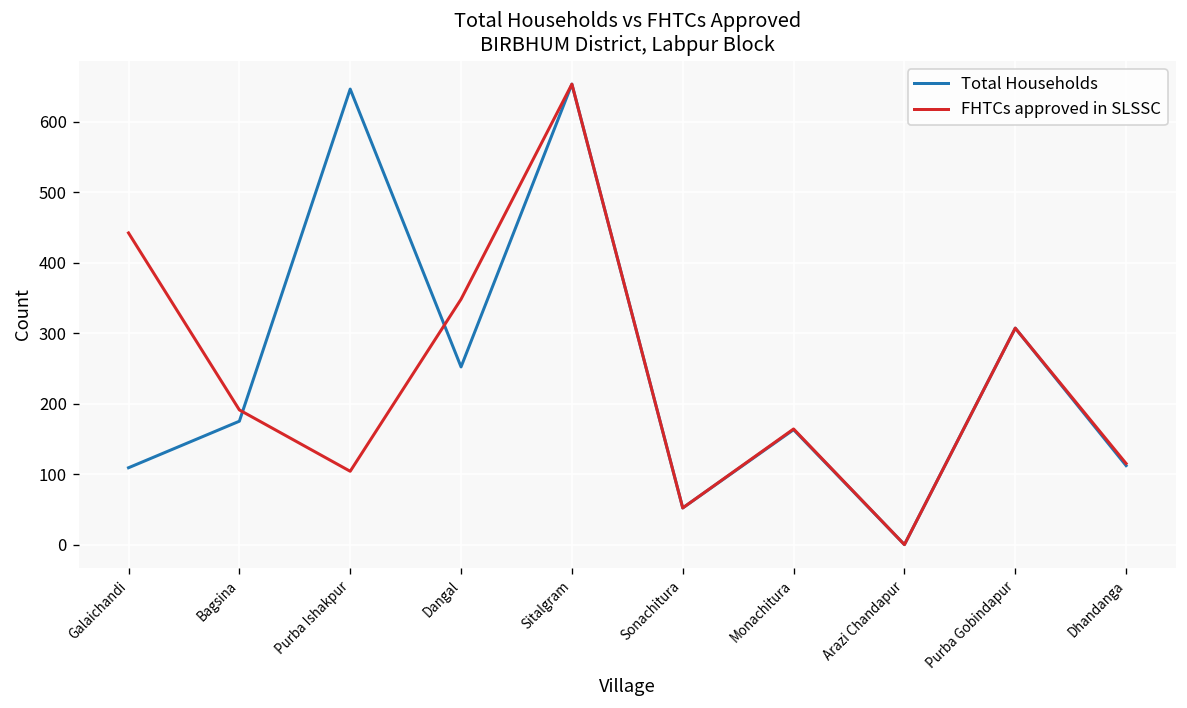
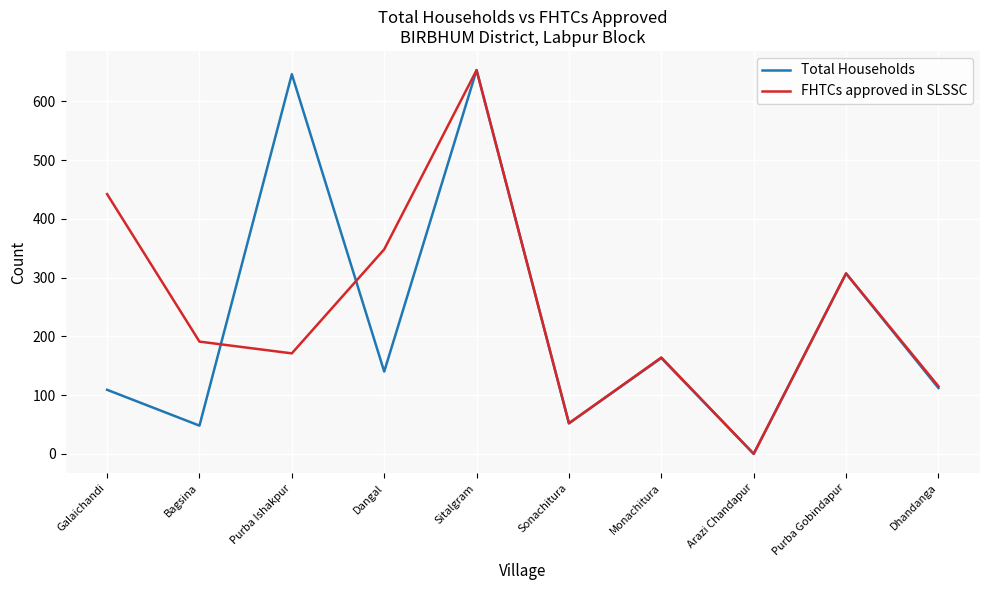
  {
    "Total Households": {
      "Galaichandi": 110,
-     "Bagsina": 180,
+     "Bagsina": 50,
      "Purba Ishakpur": 650,
-     "Dangal": 250
+     "Dangal": 140
    },
    "FHTCs approved in SLSSC": {
      "Galaichandi": 440,
      "Bagsina": 190,
-     "Purba Ishakpur": 100,
+     "Purba Ishakpur": 170,
      "Dangal": 350
    }
  }
